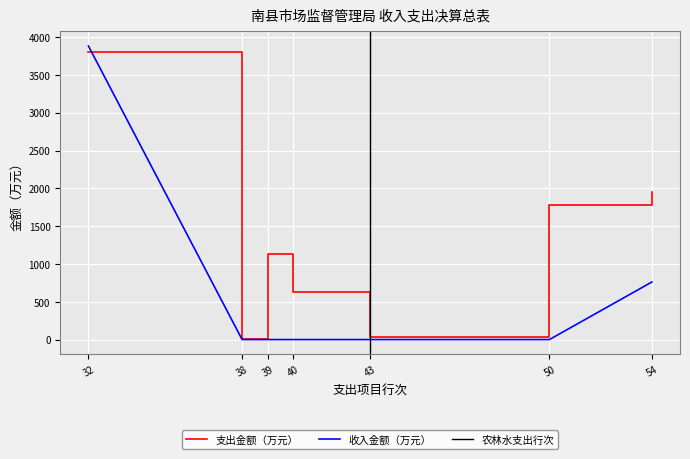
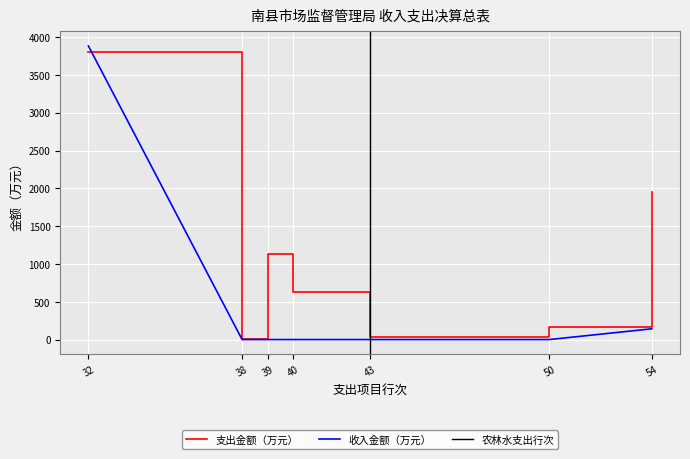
  {
    "支出金额（万元）": {
      "32": 3800,
      "39": 1100,
      "40": 600,
      "43": 0,
-     "50": 1800,
+     "50": 200,
      "54": 1900
    },
    "收入金额（万元）": {
      "32": 3900,
      "39": 0,
      "40": 0,
      "43": 0,
      "50": 0,
-     "54": 800
+     "54": 100
    }
  }
